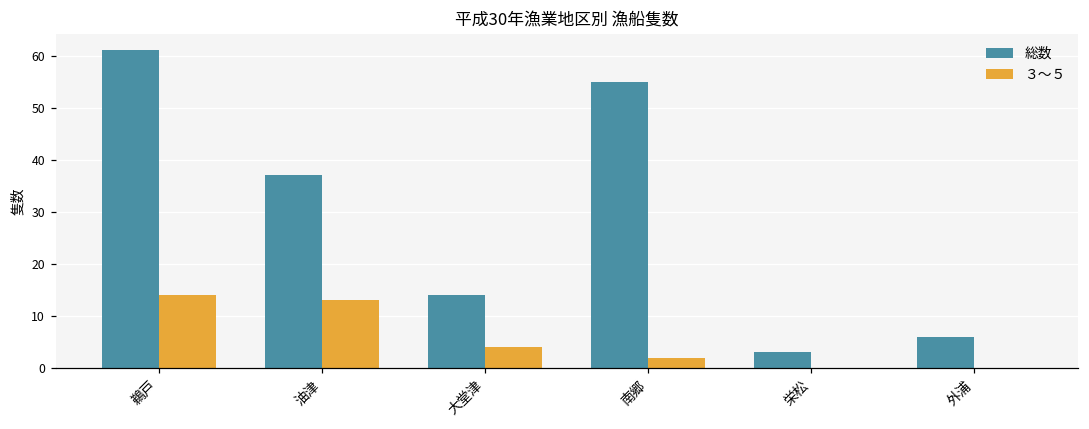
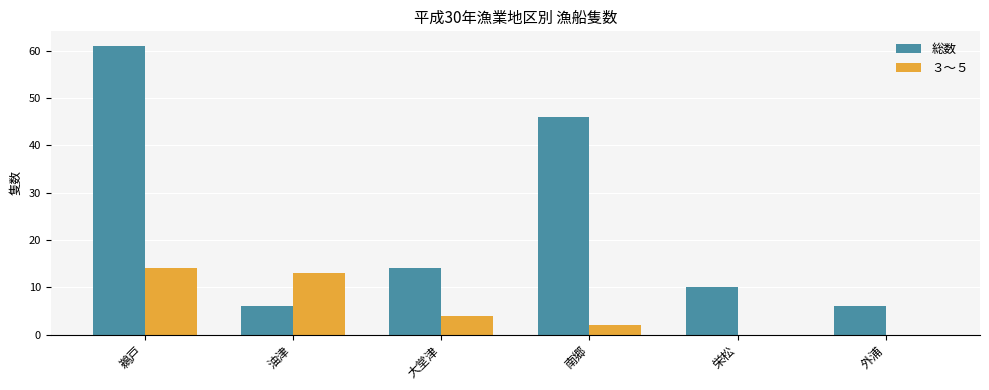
  {
    "総数": {
      "鵜戸": 61,
-     "油津": 37,
+     "油津": 6,
      "大堂津": 14,
-     "南郷": 55,
-     "栄松": 3,
+     "南郷": 46,
+     "栄松": 10,
      "外浦": 6
    },
    "３～５": {
      "鵜戸": 14,
      "油津": 13,
      "大堂津": 4,
      "南郷": 2,
      "栄松": 0,
      "外浦": 0
    }
  }
